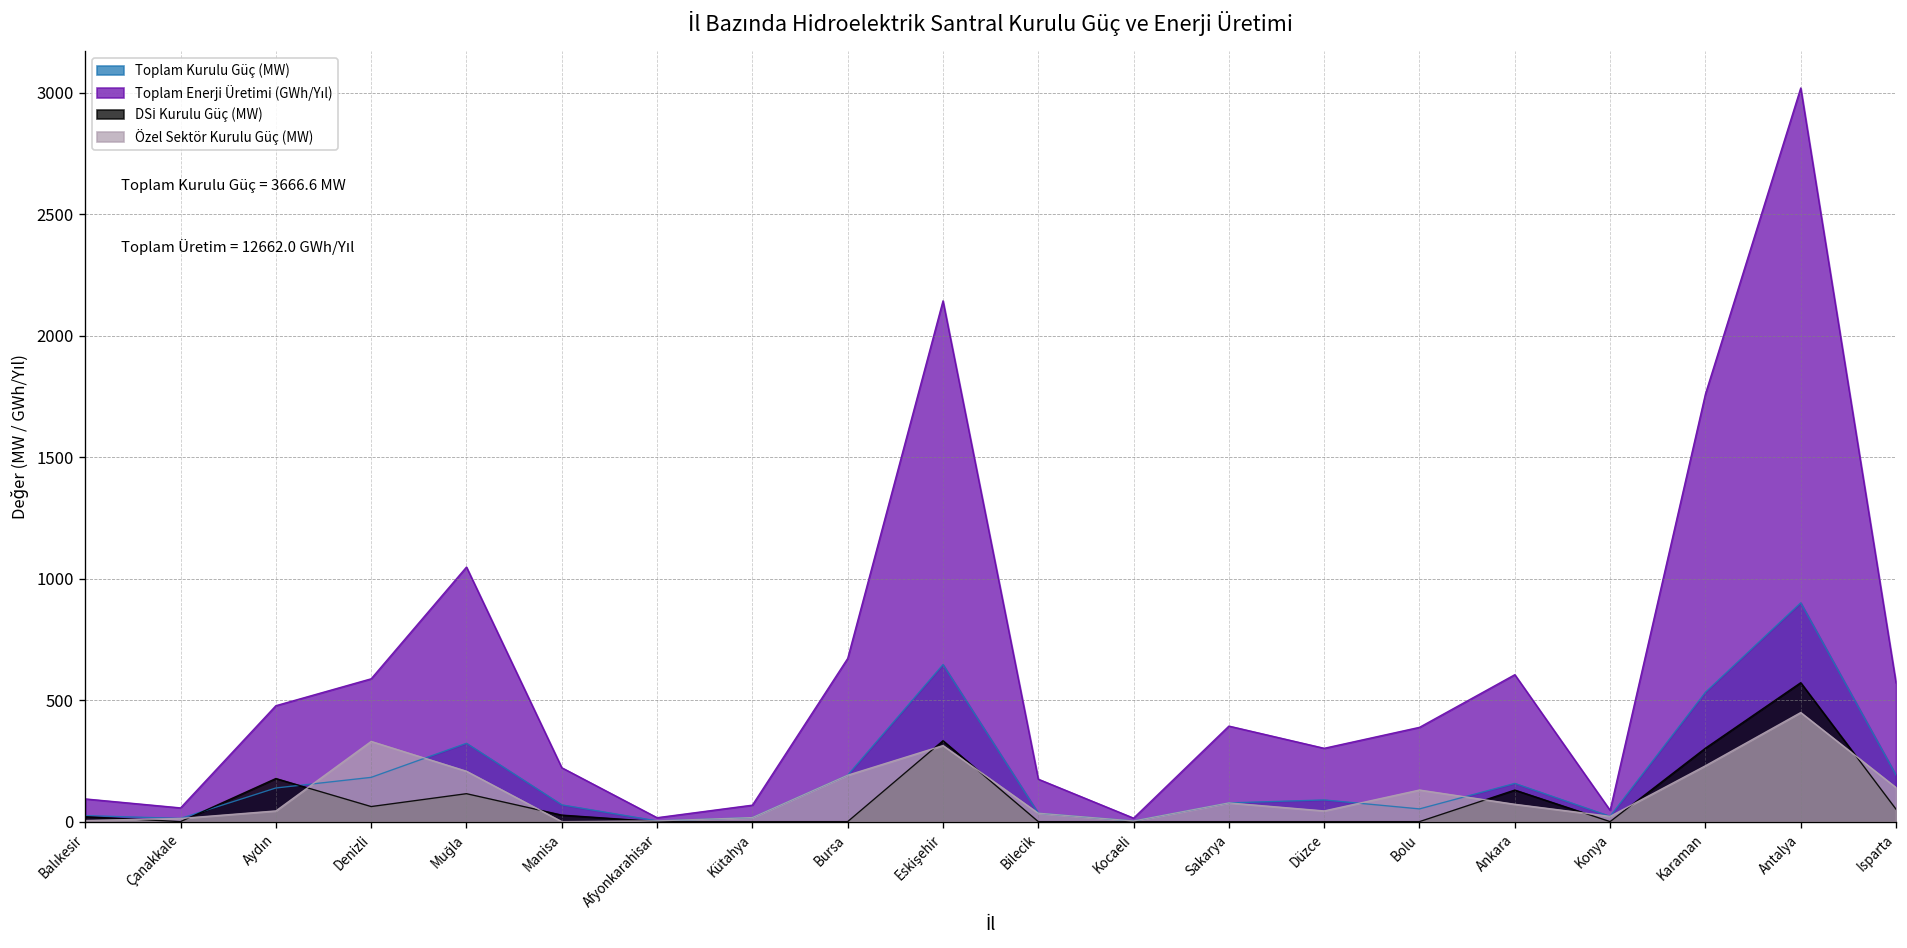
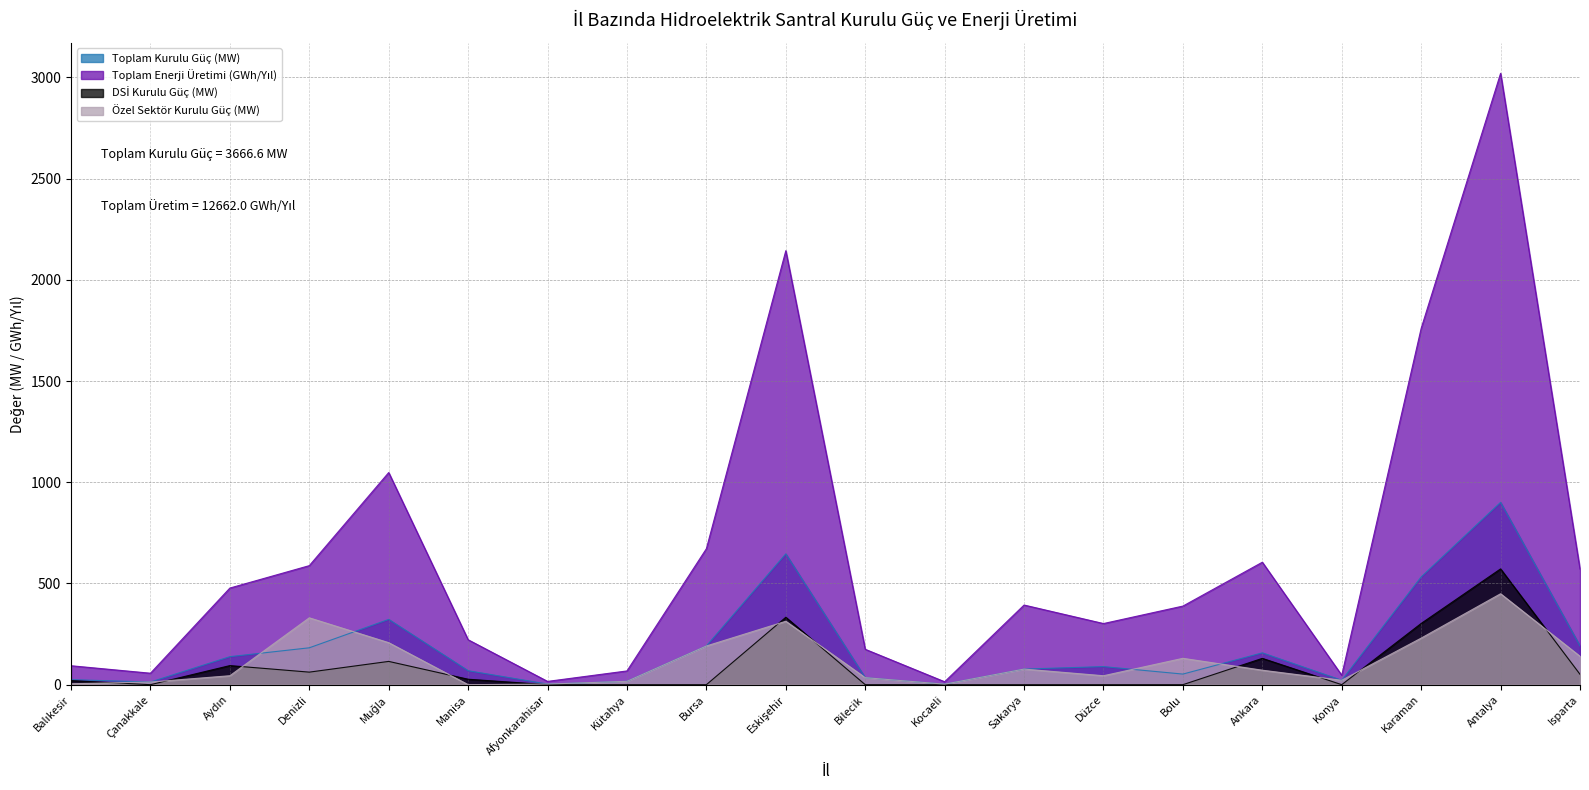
  {
    "Toplam Kurulu Güç (MW)": {
      "Aydın": 140,
      "Denizli": 180,
      "Muğla": 320,
      "Manisa": 70,
      "Eskişehir": 650,
      "Düzce": 90,
      "Bolu": 50,
      "Ankara": 160,
      "Karaman": 530,
      "Antalya": 900,
      "Isparta": 190
    },
    "Toplam Enerji Üretimi (GWh/Yıl)": {
      "Balıkesir": 90,
      "Çanakkale": 60,
      "Aydın": 480,
      "Denizli": 590,
      "Muğla": 1050,
      "Manisa": 220,
      "Afyonkarahisar": 20,
      "Kütahya": 70,
      "Bursa": 670,
      "Eskişehir": 2140,
      "Bilecik": 170,
      "Sakarya": 390,
      "Düzce": 300,
      "Bolu": 390,
      "Ankara": 610,
      "Konya": 50,
      "Karaman": 1760,
      "Antalya": 3020,
      "Isparta": 570
    },
    "DSİ Kurulu Güç (MW)": {
      "Çanakkale": 0,
-     "Aydın": 180,
+     "Aydın": 90,
      "Denizli": 60,
      "Muğla": 120,
      "Manisa": 30,
      "Kütahya": 0,
      "Bursa": 0,
      "Eskişehir": 330,
      "Bilecik": 0,
      "Sakarya": 0,
      "Düzce": 0,
      "Bolu": 0,
      "Ankara": 130,
      "Konya": 0,
      "Karaman": 300,
      "Antalya": 570,
      "Isparta": 50
    },
    "Özel Sektör Kurulu Güç (MW)": {
      "Balıkesir": 0,
      "Aydın": 40,
      "Denizli": 330,
      "Muğla": 210,
      "Manisa": 0,
      "Eskişehir": 310,
      "Düzce": 40,
      "Bolu": 130,
      "Ankara": 70,
      "Karaman": 230,
      "Antalya": 450,
      "Isparta": 140
    }
  }
